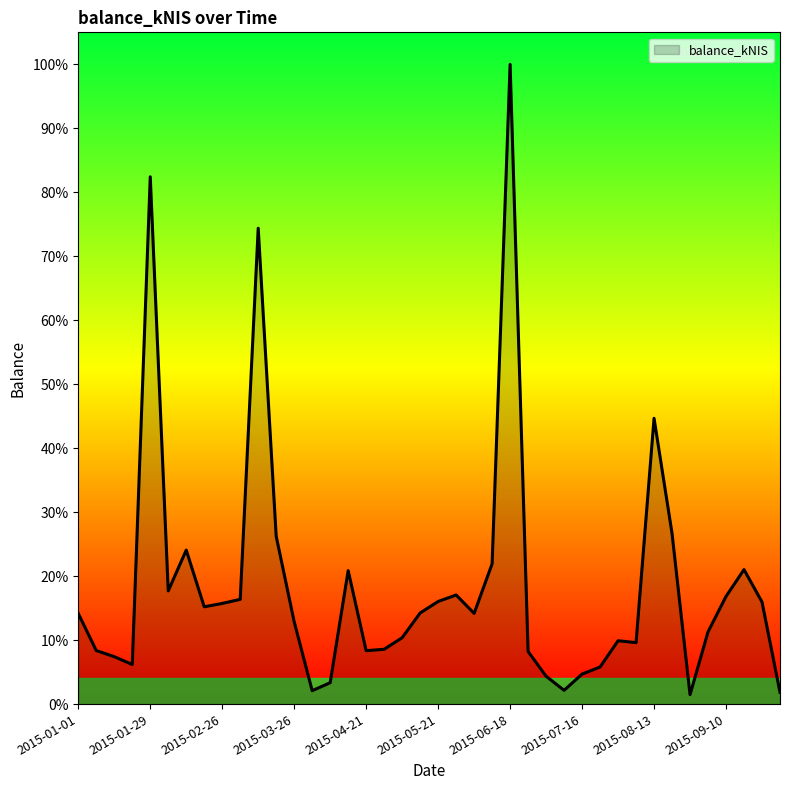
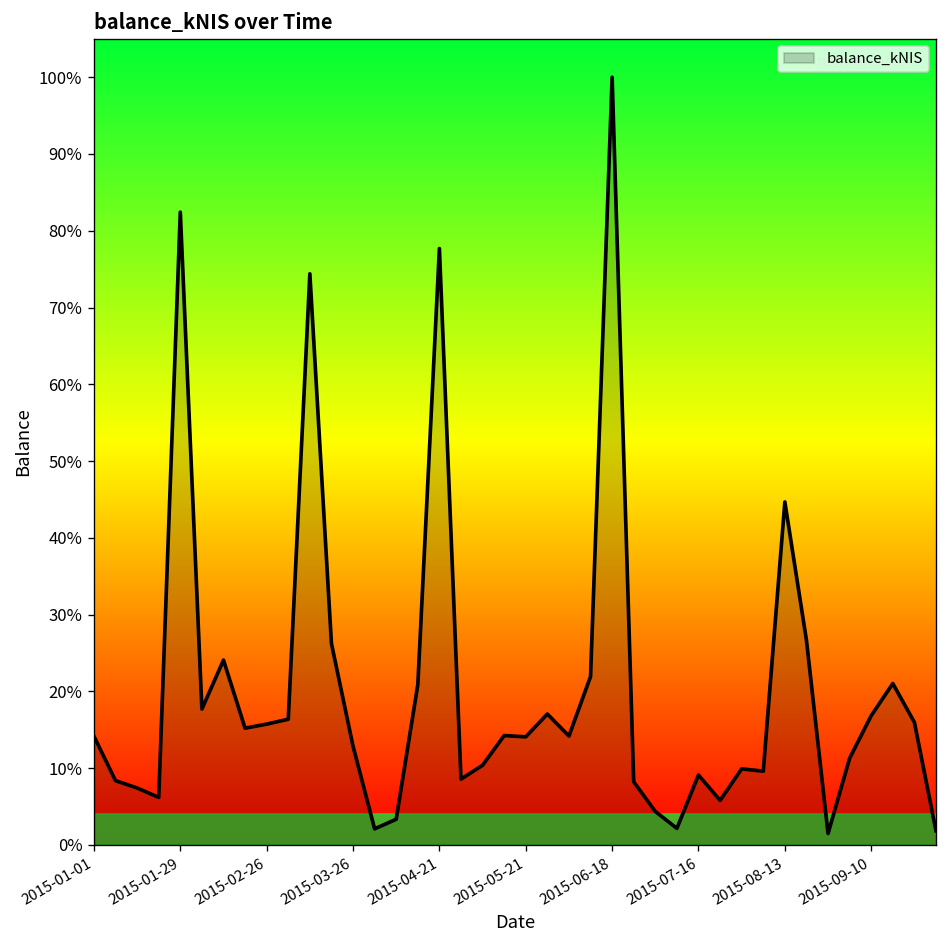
  {
    "2015-01-01": "14%",
    "2015-01-29": "82%",
    "2015-02-26": "16%",
    "2015-03-26": "13%",
-   "2015-04-21": "8%",
-   "2015-05-21": "16%",
+   "2015-04-21": "78%",
+   "2015-05-21": "14%",
    "2015-06-18": "100%",
-   "2015-07-16": "5%",
+   "2015-07-16": "9%",
    "2015-08-13": "45%",
    "2015-09-10": "17%"
  }
